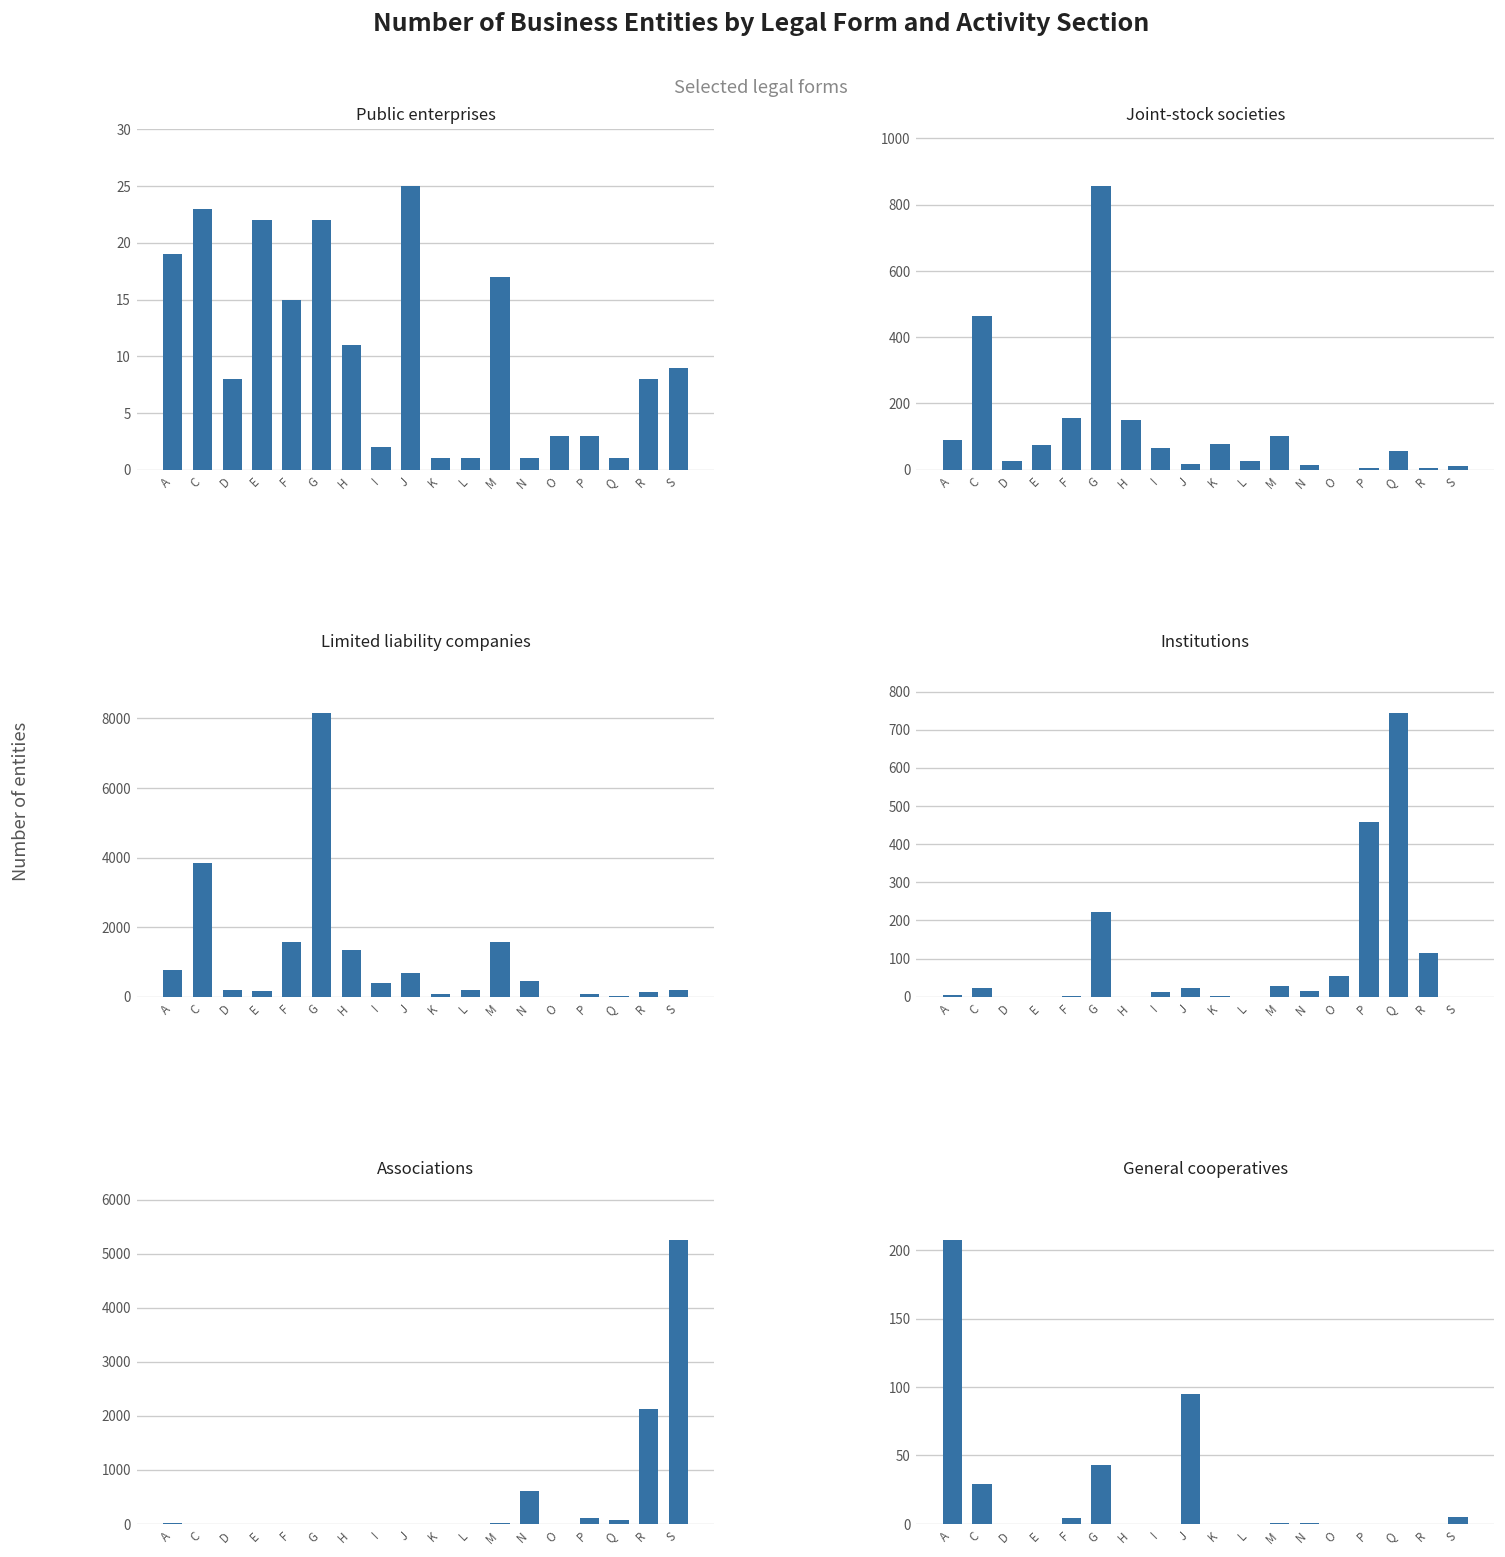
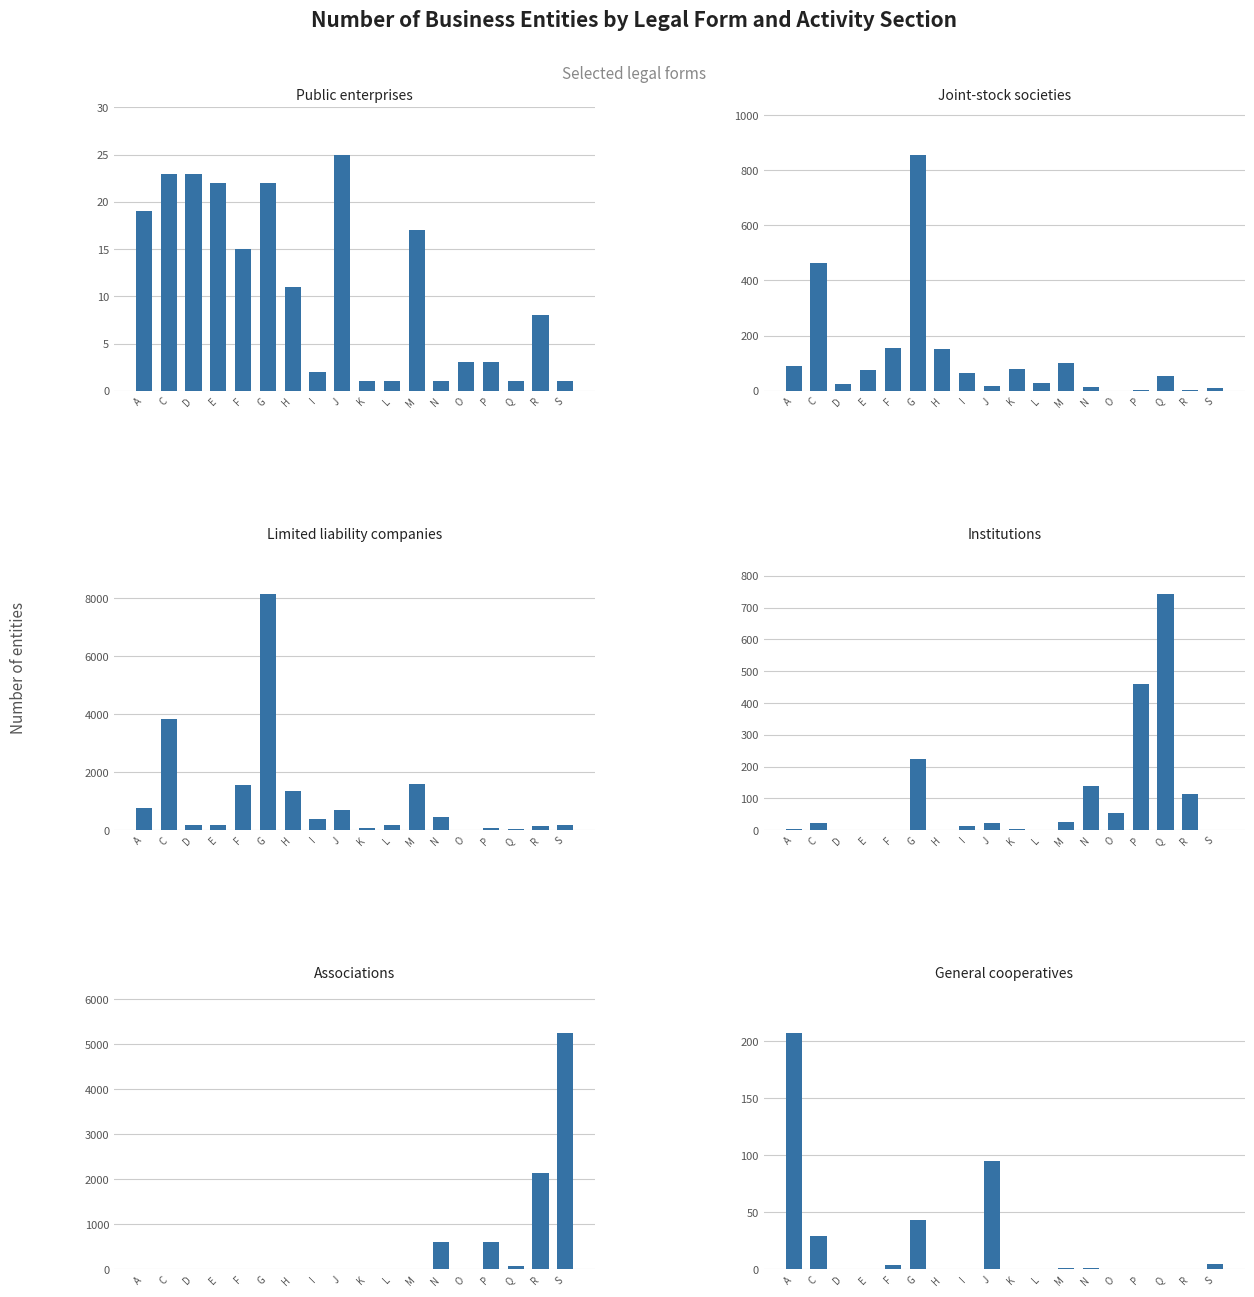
  {
    "Public enterprises": {
      "A": 19,
      "C": 23,
-     "D": 8,
+     "D": 23,
      "E": 22,
      "F": 15,
      "G": 22,
      "H": 11,
      "I": 2,
      "J": 25,
      "K": 1,
      "L": 1,
      "M": 17,
      "N": 1,
      "O": 3,
      "P": 3,
      "Q": 1,
      "R": 8,
-     "S": 9
+     "S": 1
    },
    "Joint-stock societies": {
      "A": 90,
      "C": 460,
      "D": 30,
      "E": 70,
      "F": 160,
      "G": 860,
      "H": 150,
      "I": 60,
      "J": 20,
      "K": 80,
      "L": 30,
      "M": 100,
      "N": 10,
      "O": 0,
      "Q": 60,
      "S": 10
    },
    "Limited liability companies": {
      "A": 800,
      "C": 3800,
      "D": 200,
      "E": 200,
      "F": 1600,
      "G": 8100,
      "H": 1300,
      "I": 400,
      "J": 700,
      "L": 200,
      "M": 1600,
      "N": 500,
      "R": 100,
      "S": 200
    },
    "Institutions": {
      "C": 20,
      "D": 0,
      "E": 0,
      "G": 220,
      "H": 0,
      "I": 10,
      "J": 20,
      "L": 0,
      "M": 30,
-     "N": 20,
+     "N": 140,
      "O": 50,
      "P": 460,
      "Q": 740,
      "R": 120,
      "S": 0
    },
    "Associations": {
      "C": 0,
      "D": 0,
      "E": 0,
      "F": 0,
      "G": 0,
      "I": 0,
      "K": 0,
      "N": 600,
-     "P": 100,
+     "P": 600,
      "Q": 100,
      "R": 2100,
      "S": 5200
    },
    "General cooperatives": {
      "A": 207,
      "C": 29,
      "D": 0,
      "E": 0,
      "F": 4,
      "G": 43,
      "H": 0,
      "I": 0,
      "J": 95,
      "K": 0,
      "L": 0,
      "O": 0,
      "P": 0,
      "Q": 0,
      "R": 0,
      "S": 5
    }
  }
